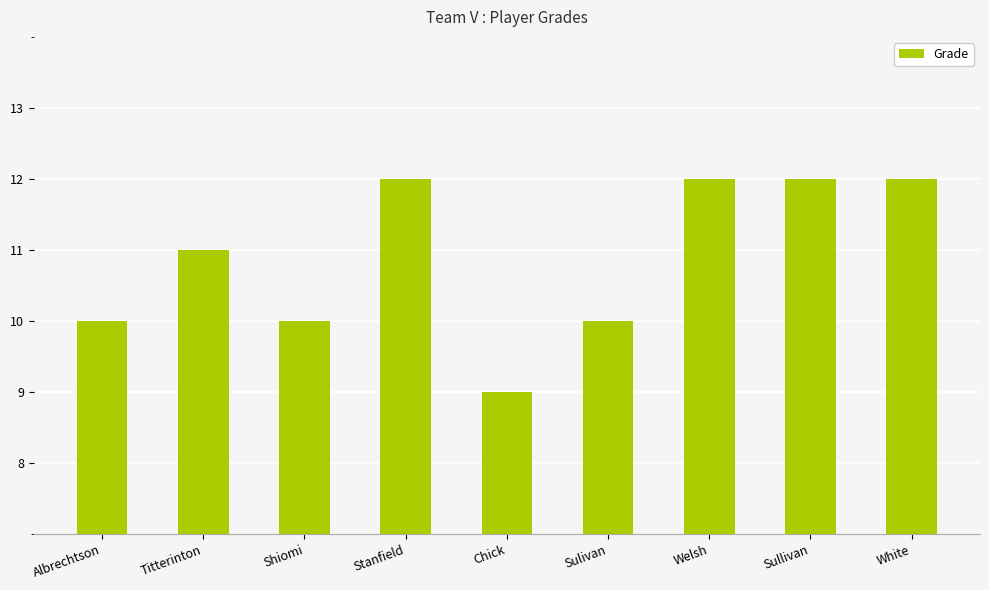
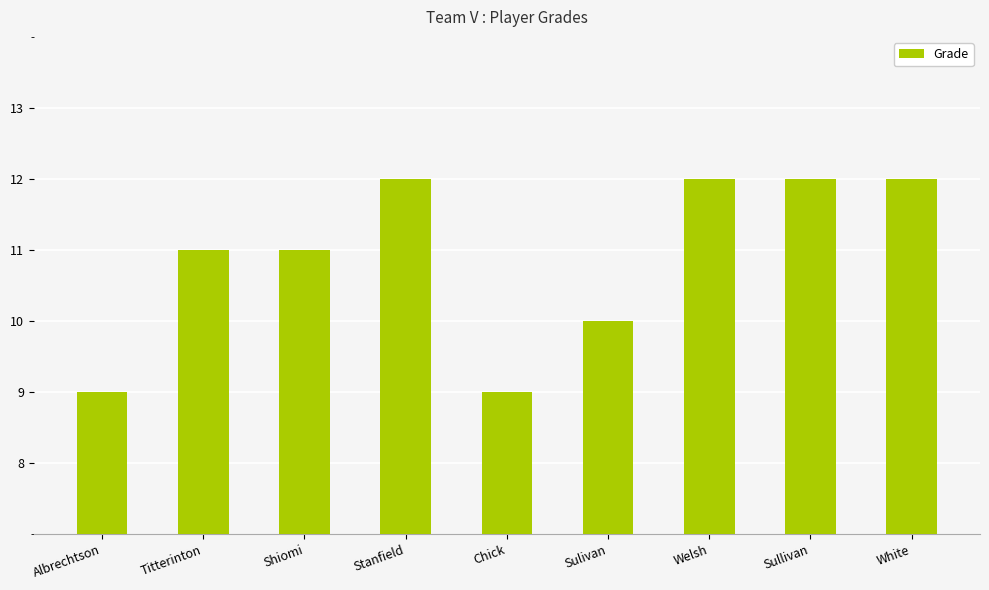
  {
-   "Albrechtson": 10,
+   "Albrechtson": 9,
    "Titterinton": 11,
-   "Shiomi": 10,
+   "Shiomi": 11,
    "Stanfield": 12,
    "Chick": 9,
    "Sulivan": 10,
    "Welsh": 12,
    "Sullivan": 12,
    "White": 12
  }
